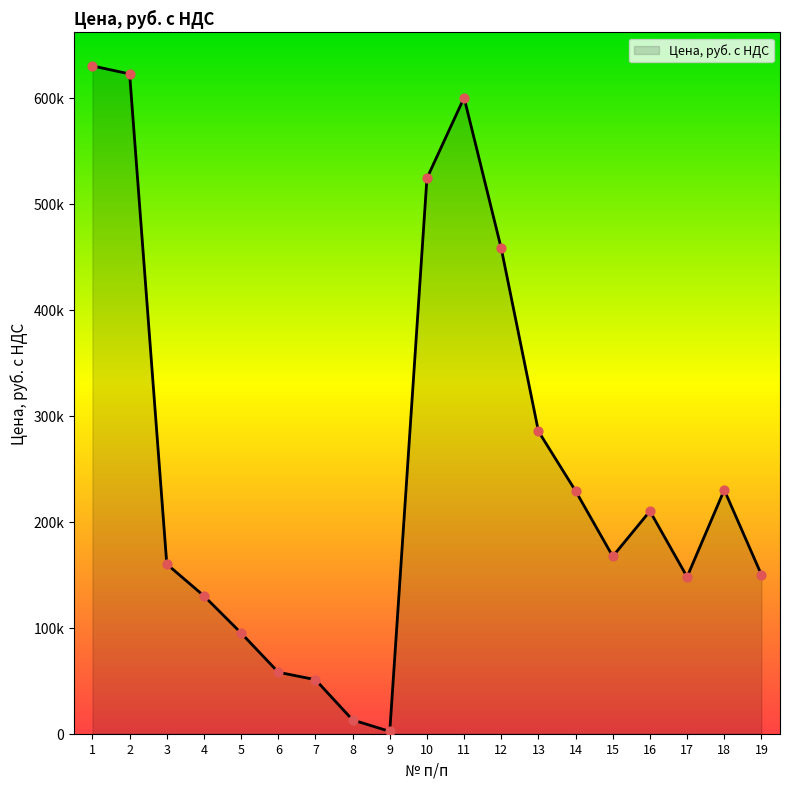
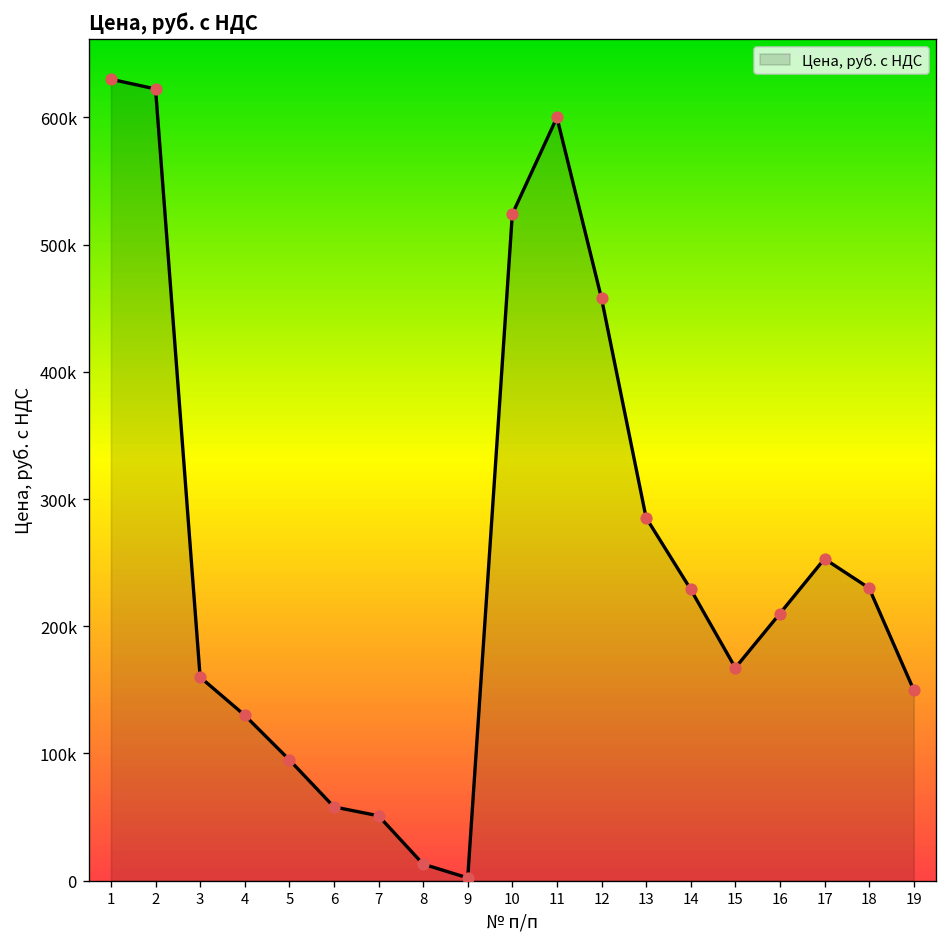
  {
    "1": 630000,
    "2": 622000,
    "3": 160000,
    "4": 130000,
    "5": 95000,
    "6": 58000,
    "7": 51000,
    "8": 13000,
    "9": 2000,
    "10": 524000,
    "11": 600000,
    "12": 458000,
    "13": 285000,
    "14": 229000,
    "15": 167000,
    "16": 210000,
-   "17": 148000,
+   "17": 253000,
    "18": 230000,
    "19": 150000
  }
